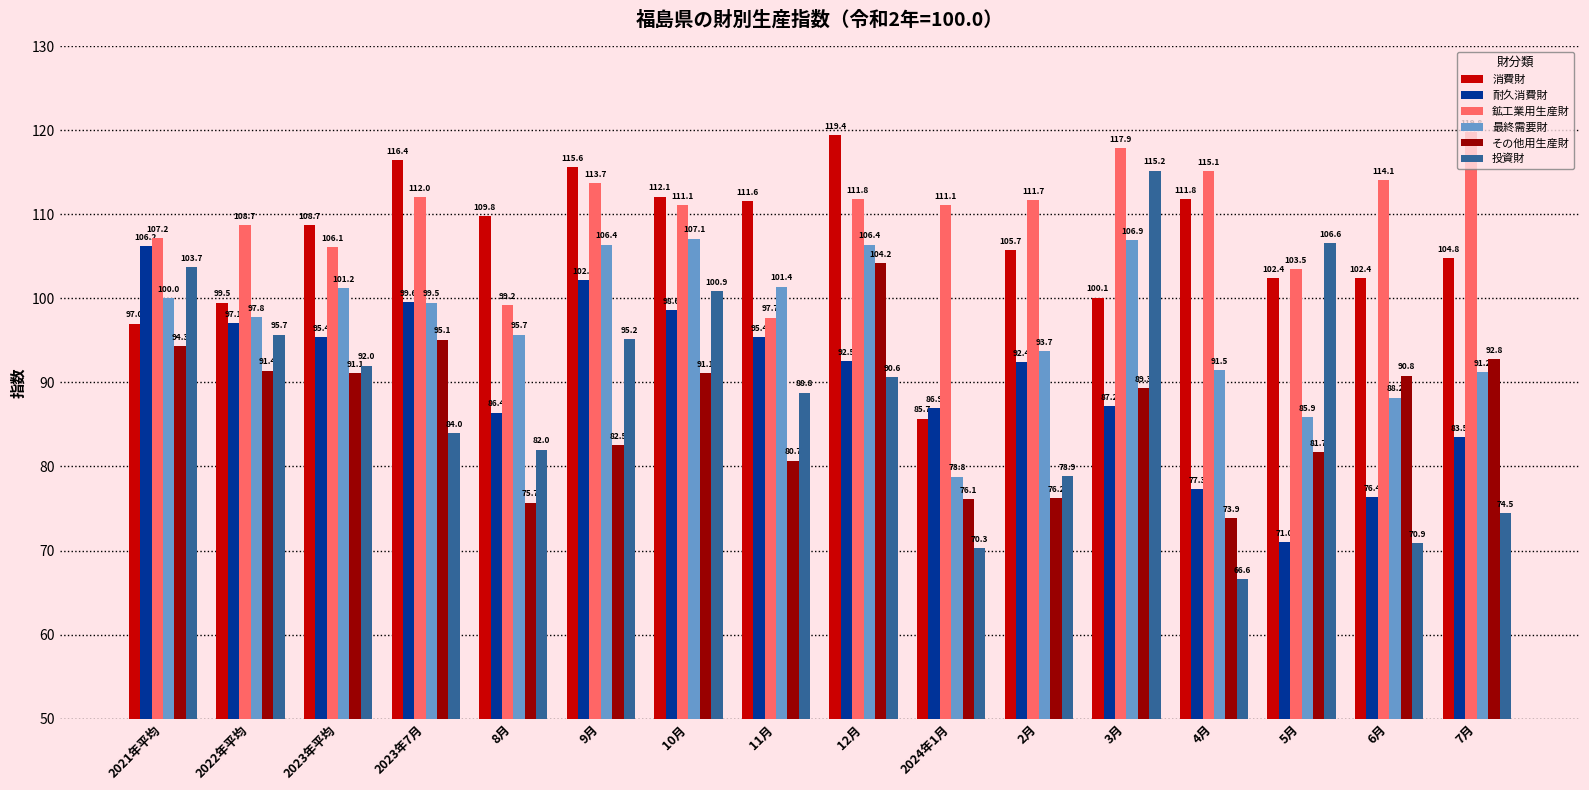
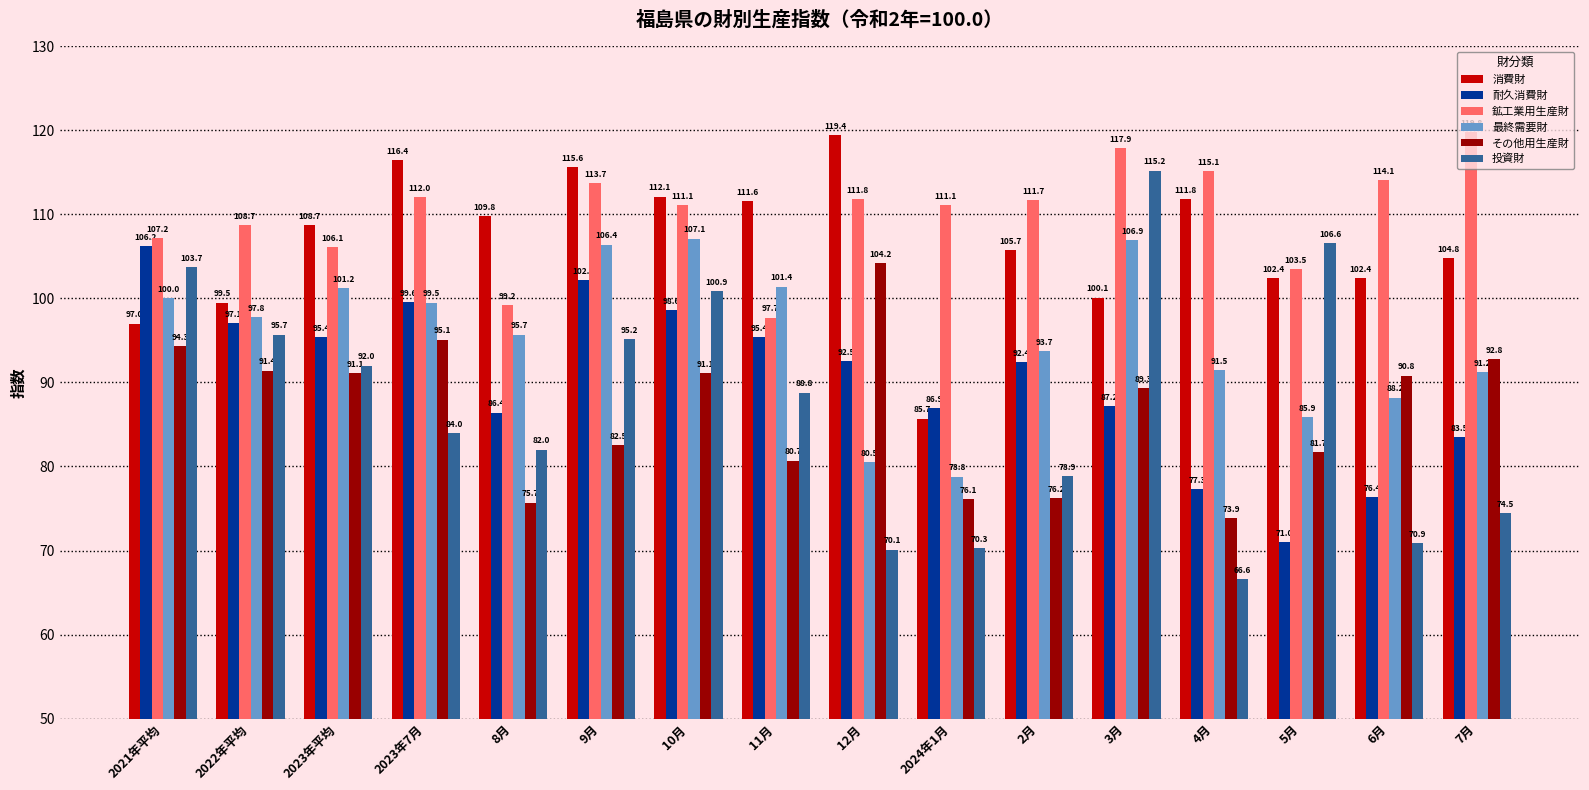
  {
    "耐久消費財": {
      "2021年平均": 106.2,
      "2022年平均": 97.1,
      "2023年平均": 95.4,
      "2023年7月": 99.6,
      "8月": 86.4,
      "9月": 102.2,
      "10月": 98.6,
      "11月": 95.4,
      "12月": 92.5,
      "2024年1月": 86.9,
      "2月": 92.4,
      "3月": 87.2,
      "4月": 77.3,
      "5月": 71.0,
      "6月": 76.4,
      "7月": 83.5
    },
    "鉱工業用生産財": {
      "2021年平均": 107.2,
      "2022年平均": 108.7,
      "2023年平均": 106.1,
      "2023年7月": 112.0,
      "8月": 99.2,
      "9月": 113.7,
      "10月": 111.1,
      "11月": 97.7,
      "12月": 111.8,
      "2024年1月": 111.1,
      "2月": 111.7,
      "3月": 117.9,
      "4月": 115.1,
      "5月": 103.5,
      "6月": 114.1
    },
    "最終需要財": {
      "2021年平均": 100.0,
      "2022年平均": 97.8,
      "2023年平均": 101.2,
      "2023年7月": 99.5,
      "8月": 95.7,
      "9月": 106.4,
      "10月": 107.1,
      "11月": 101.4,
-     "12月": 106.4,
+     "12月": 80.5,
      "2024年1月": 78.8,
      "2月": 93.7,
      "3月": 106.9,
      "4月": 91.5,
      "5月": 85.9,
      "6月": 88.2,
      "7月": 91.2
    },
    "投資財": {
      "2021年平均": 103.7,
      "2022年平均": 95.7,
      "2023年平均": 92.0,
      "2023年7月": 84.0,
      "8月": 82.0,
      "9月": 95.2,
      "10月": 100.9,
      "11月": 88.8,
-     "12月": 90.6,
+     "12月": 70.1,
      "2024年1月": 70.3,
      "2月": 78.9,
      "3月": 115.2,
      "4月": 66.6,
      "5月": 106.6,
      "6月": 70.9,
      "7月": 74.5
    }
  }
